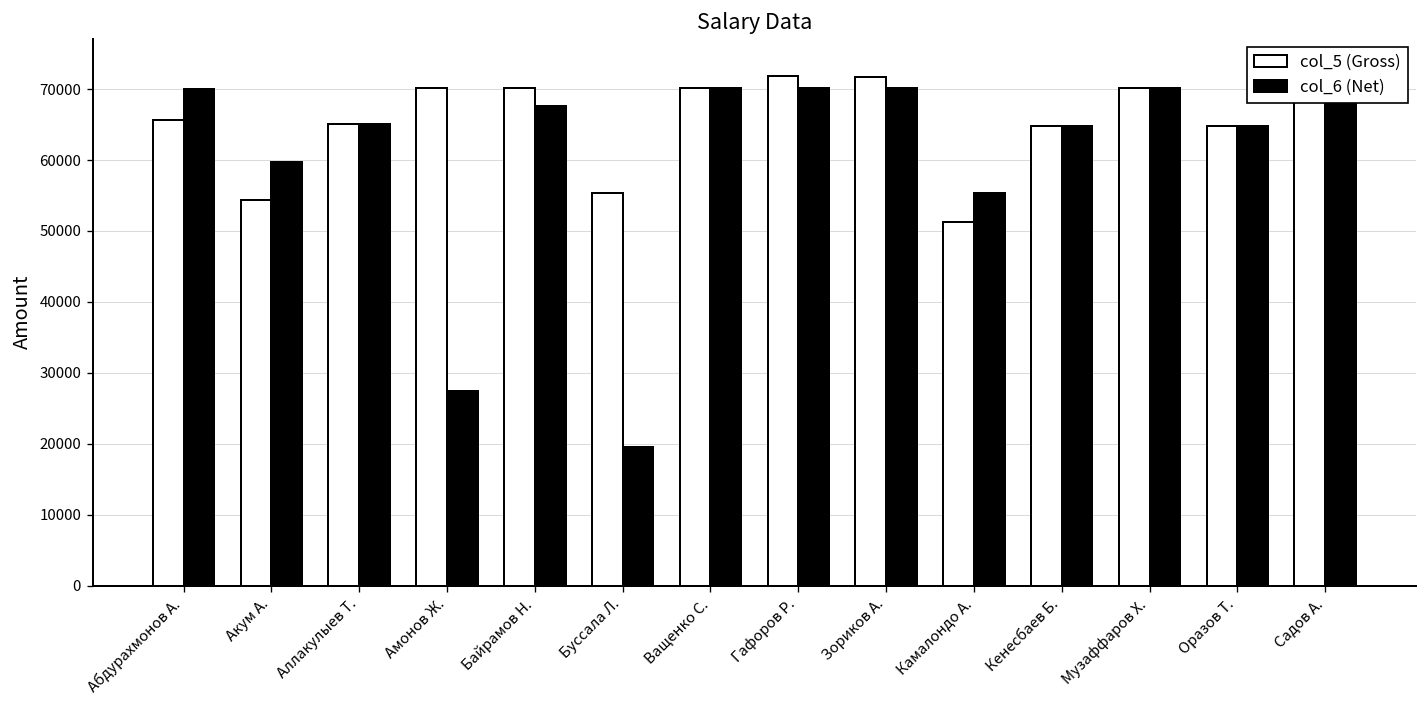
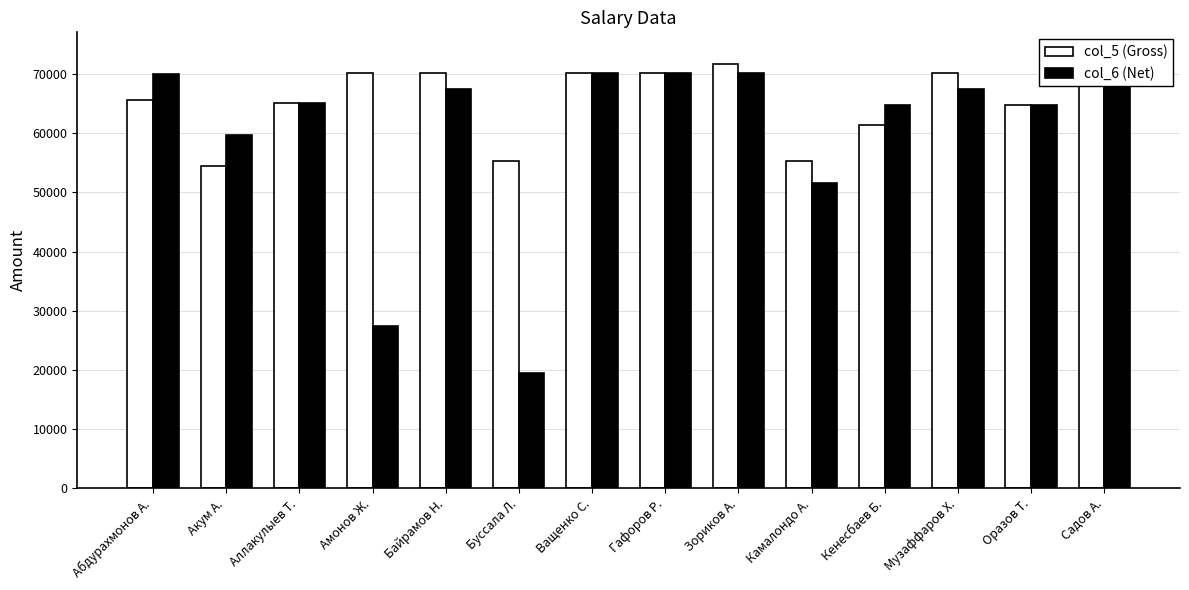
  {
    "col_5 (Gross)": {
      "Абдурахмонов А.": 66000,
      "Акум А.": 54000,
      "Аллакулыев Т.": 65000,
      "Амонов Ж.": 70000,
      "Байрамов Н.": 70000,
      "Буссала Л.": 55000,
      "Ващенко С.": 70000,
-     "Гафоров Р.": 72000,
+     "Гафоров Р.": 70000,
      "Зориков А.": 72000,
-     "Камалондо А.": 51000,
-     "Кенесбаев Б.": 65000,
+     "Камалондо А.": 55000,
+     "Кенесбаев Б.": 61000,
      "Музаффаров Х.": 70000,
      "Оразов Т.": 65000
    },
    "col_6 (Net)": {
      "Абдурахмонов А.": 70000,
      "Акум А.": 60000,
      "Аллакулыев Т.": 65000,
      "Амонов Ж.": 27000,
      "Байрамов Н.": 68000,
      "Буссала Л.": 19000,
      "Ващенко С.": 70000,
      "Гафоров Р.": 70000,
      "Зориков А.": 70000,
-     "Камалондо А.": 55000,
+     "Камалондо А.": 52000,
      "Кенесбаев Б.": 65000,
-     "Музаффаров Х.": 70000,
+     "Музаффаров Х.": 68000,
      "Оразов Т.": 65000
    }
  }
